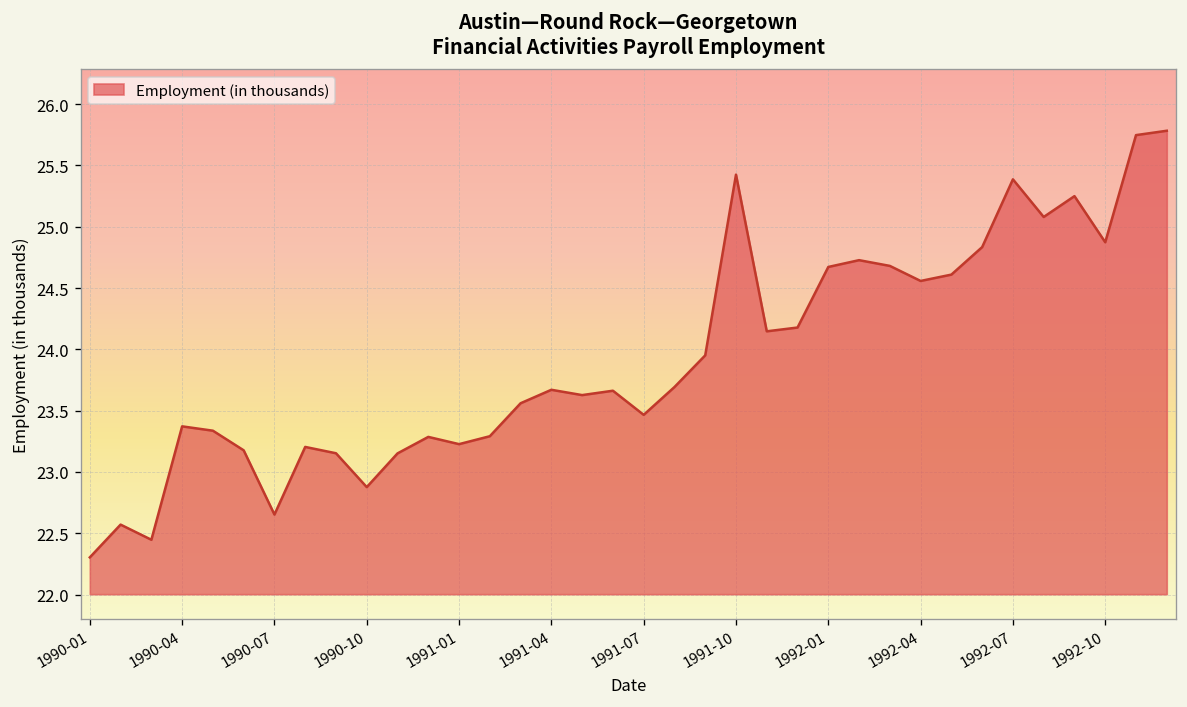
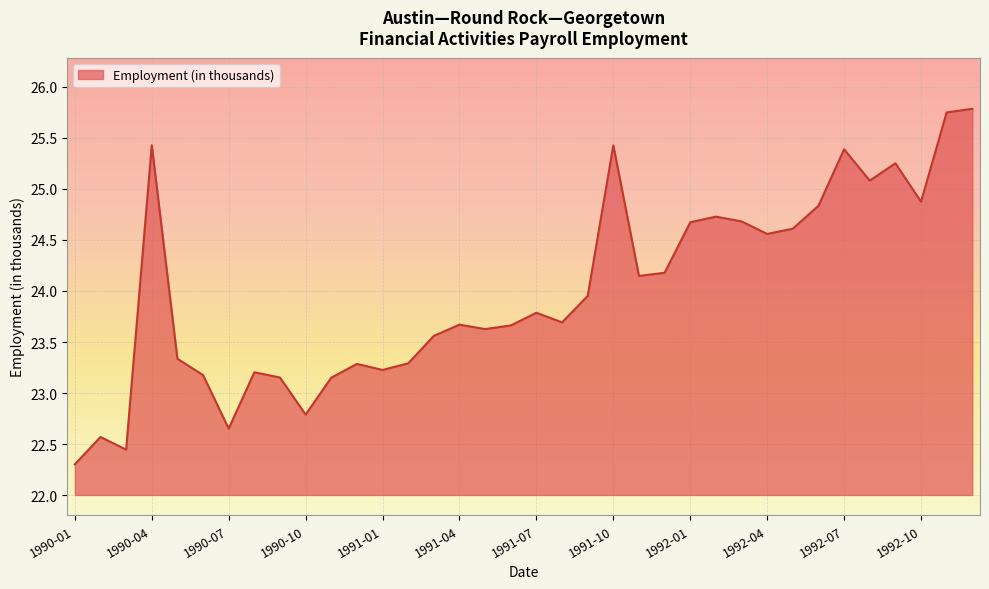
  {
    "1990-01": 22.30,
-   "1990-04": 23.37,
+   "1990-04": 25.43,
    "1990-07": 22.65,
-   "1990-10": 22.88,
+   "1990-10": 22.79,
    "1991-01": 23.23,
    "1991-04": 23.67,
-   "1991-07": 23.47,
+   "1991-07": 23.79,
    "1991-10": 25.42,
    "1992-01": 24.67,
    "1992-04": 24.56,
    "1992-07": 25.39,
    "1992-10": 24.87
  }
